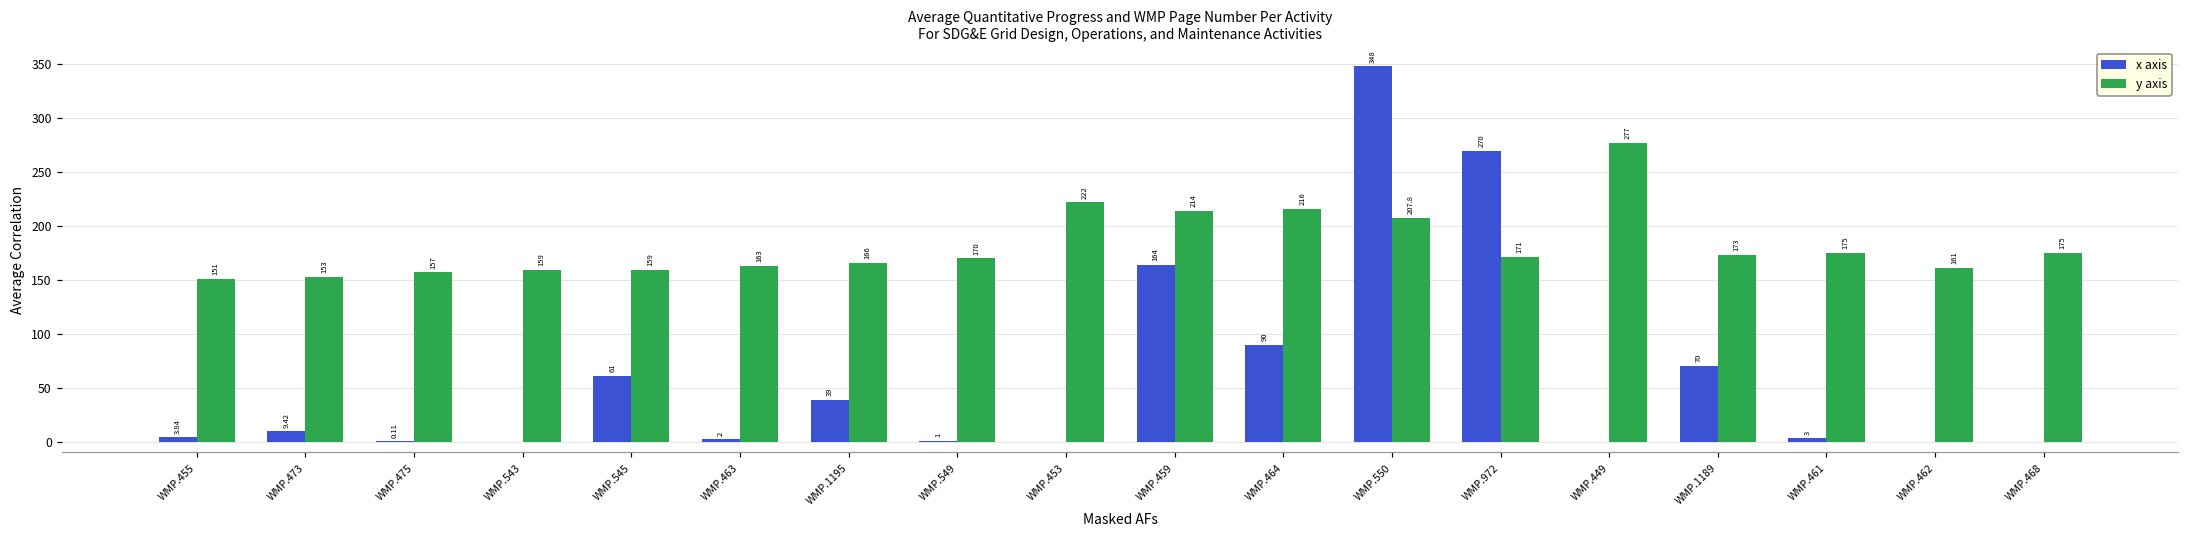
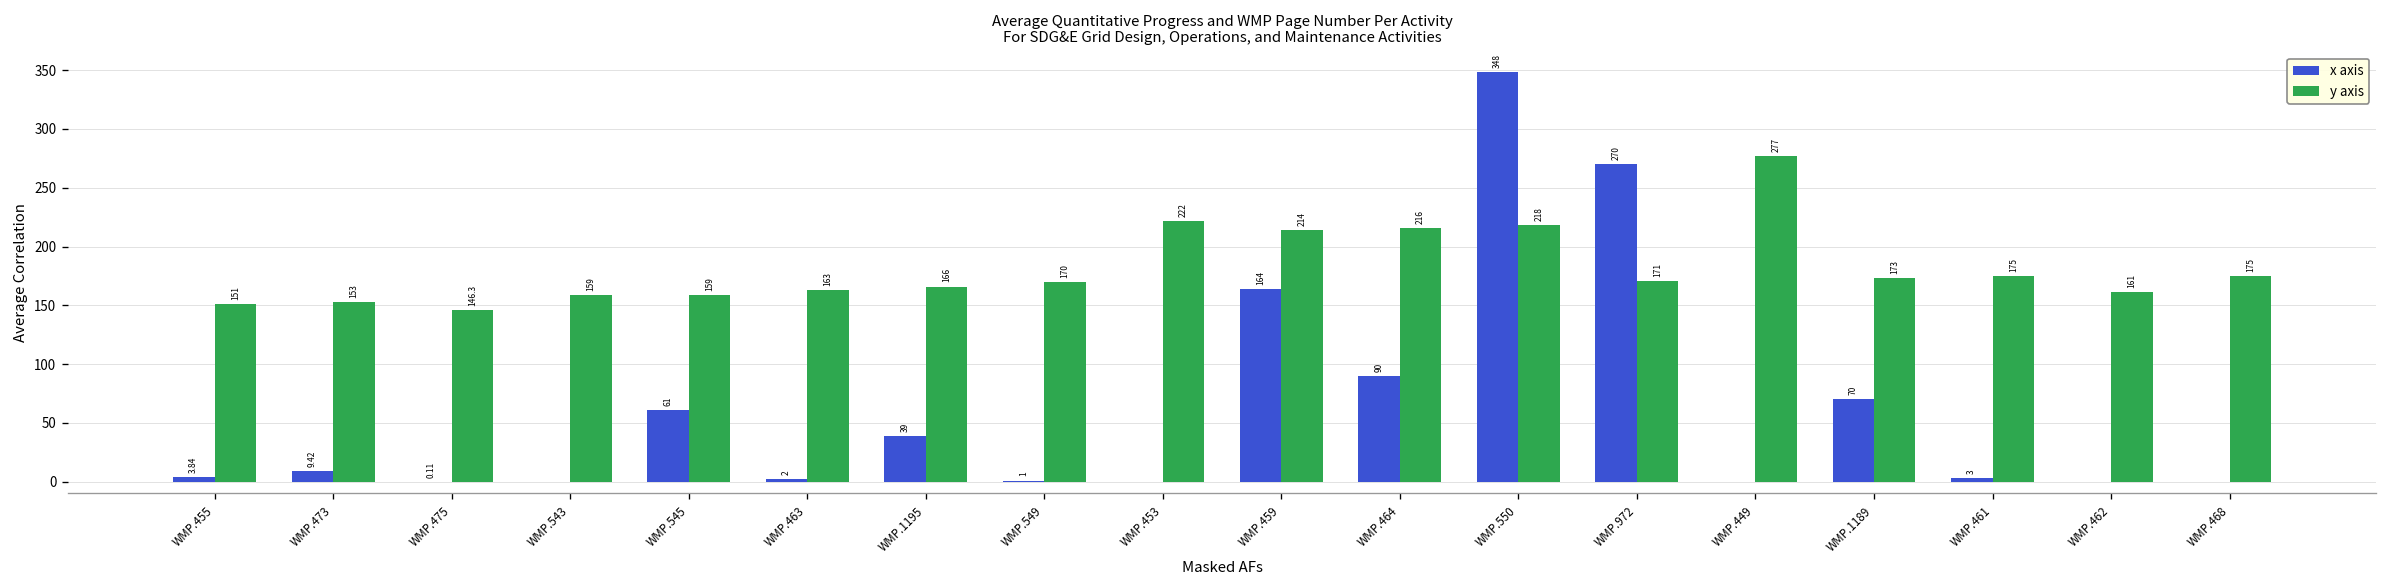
  {
    "x axis": {
      "WMP.455": 3.84,
      "WMP.473": 9.42,
      "WMP.475": 0.11,
      "WMP.545": 61,
      "WMP.463": 2,
      "WMP.1195": 39,
      "WMP.549": 1,
      "WMP.459": 164,
      "WMP.464": 90,
      "WMP.550": 348,
      "WMP.972": 270,
      "WMP.1189": 70,
      "WMP.461": 3
    },
    "y axis": {
      "WMP.455": 151,
      "WMP.473": 153,
-     "WMP.475": 157,
+     "WMP.475": 146.3,
      "WMP.543": 159,
      "WMP.545": 159,
      "WMP.463": 163,
      "WMP.1195": 166,
      "WMP.549": 170,
      "WMP.453": 222,
      "WMP.459": 214,
      "WMP.464": 216,
-     "WMP.550": 207.8,
+     "WMP.550": 218,
      "WMP.972": 171,
      "WMP.449": 277,
      "WMP.1189": 173,
      "WMP.461": 175,
      "WMP.462": 161,
      "WMP.468": 175
    }
  }
